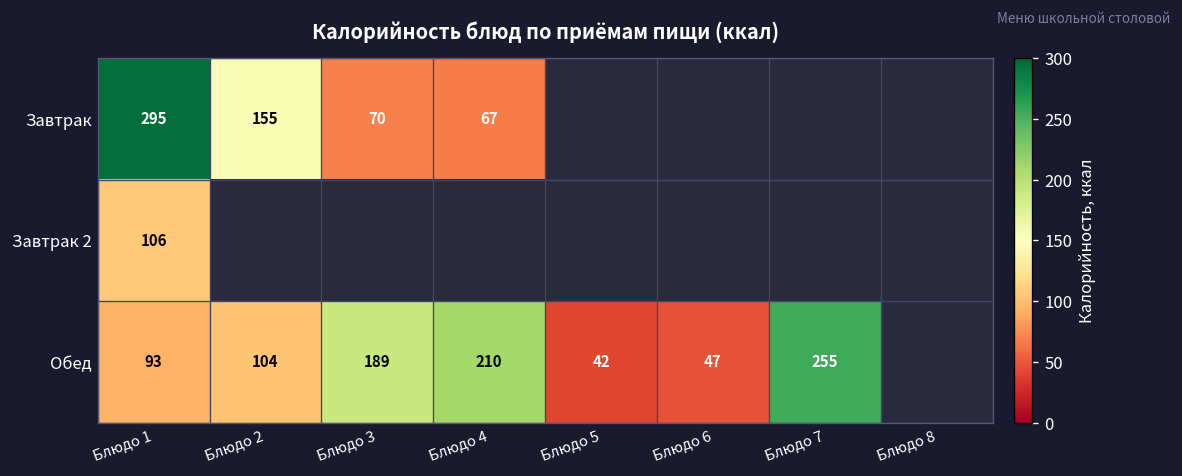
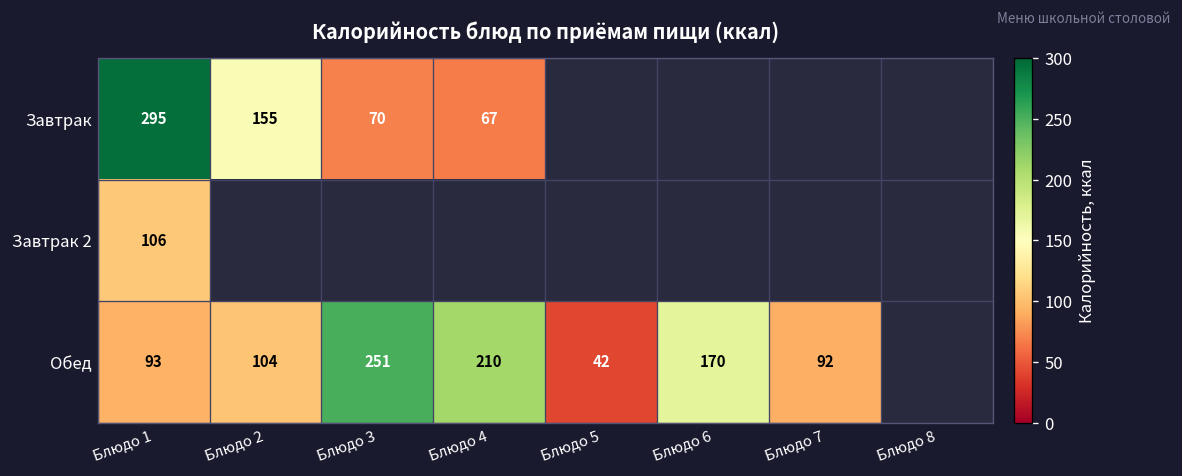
  {
    "Завтрак": {
      "Блюдо 1": 295,
      "Блюдо 2": 155,
      "Блюдо 3": 70,
      "Блюдо 4": 67
    },
    "Завтрак 2": {
      "Блюдо 1": 106
    },
    "Обед": {
      "Блюдо 1": 93,
      "Блюдо 2": 104,
-     "Блюдо 3": 189,
+     "Блюдо 3": 251,
      "Блюдо 4": 210,
      "Блюдо 5": 42,
-     "Блюдо 6": 47,
-     "Блюдо 7": 255
+     "Блюдо 6": 170,
+     "Блюдо 7": 92
    }
  }
